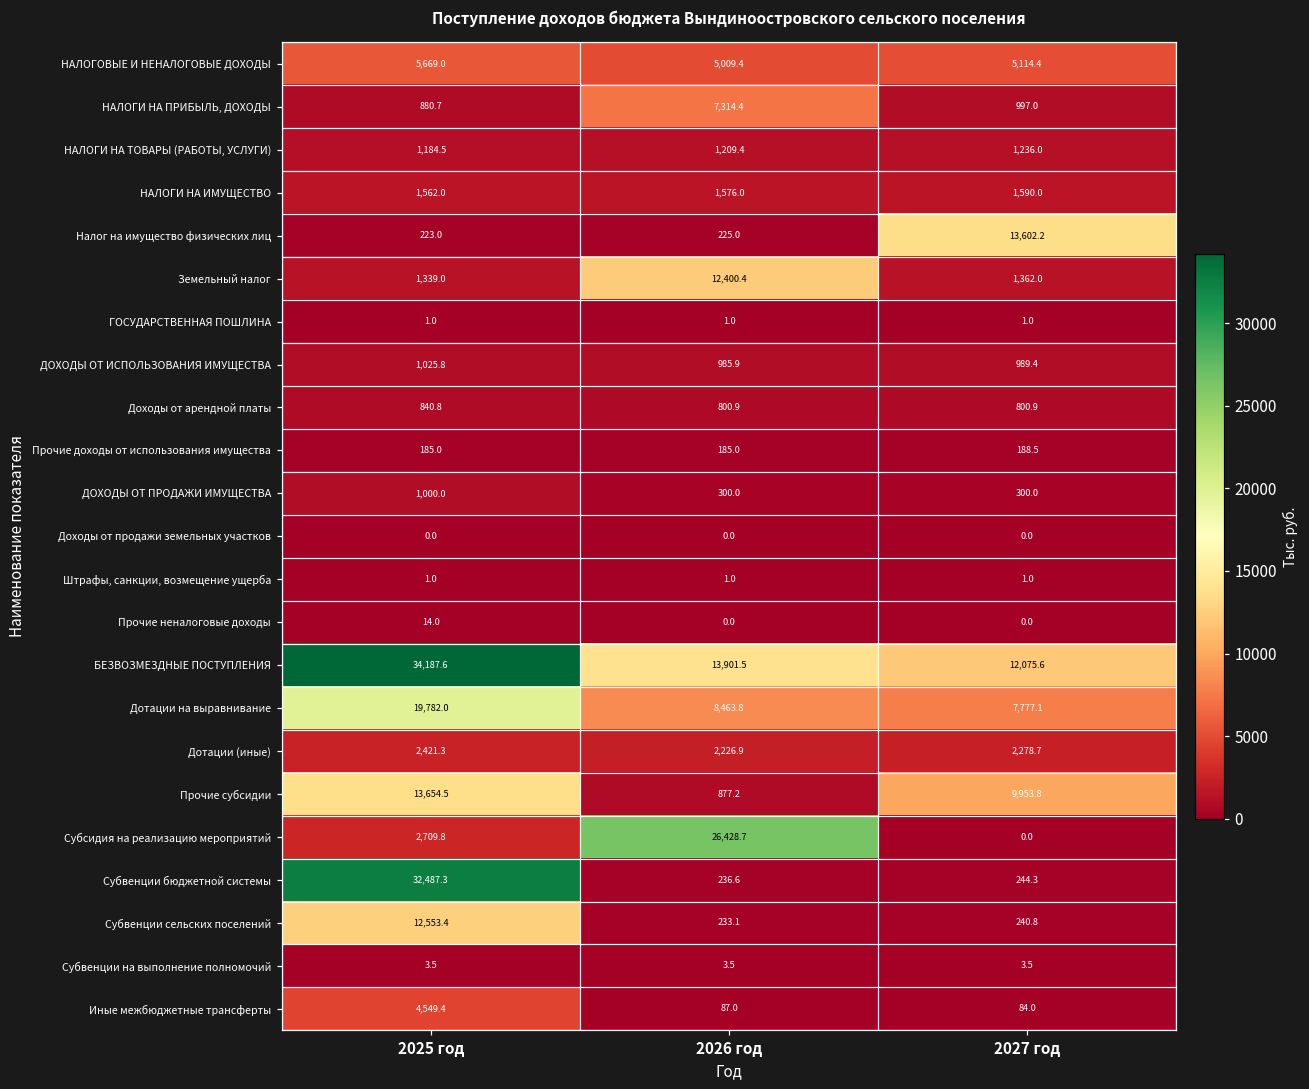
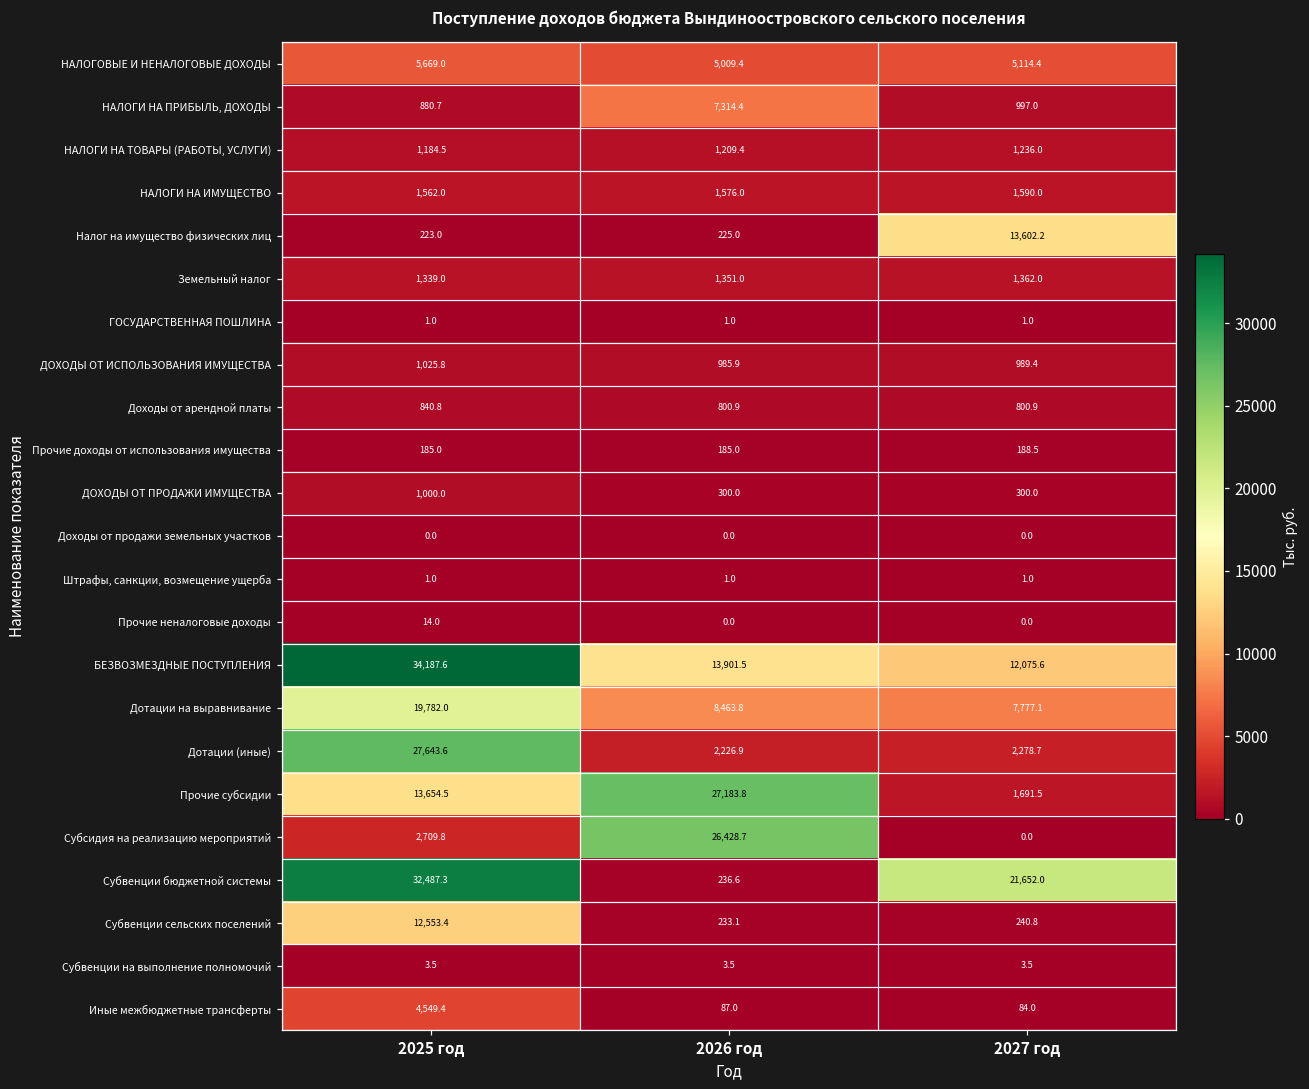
  {
    "НАЛОГОВЫЕ И НЕНАЛОГОВЫЕ ДОХОДЫ": {
      "2025 год": "5,669.0",
      "2026 год": "5,009.4",
      "2027 год": "5,114.4"
    },
    "НАЛОГИ НА ПРИБЫЛЬ, ДОХОДЫ": {
      "2025 год": "880.7",
      "2026 год": "7,314.4",
      "2027 год": "997.0"
    },
    "НАЛОГИ НА ТОВАРЫ (РАБОТЫ, УСЛУГИ)": {
      "2025 год": "1,184.5",
      "2026 год": "1,209.4",
      "2027 год": "1,236.0"
    },
    "НАЛОГИ НА ИМУЩЕСТВО": {
      "2025 год": "1,562.0",
      "2026 год": "1,576.0",
      "2027 год": "1,590.0"
    },
    "Налог на имущество физических лиц": {
      "2025 год": "223.0",
      "2026 год": "225.0",
      "2027 год": "13,602.2"
    },
    "Земельный налог": {
      "2025 год": "1,339.0",
-     "2026 год": "12,400.4",
+     "2026 год": "1,351.0",
      "2027 год": "1,362.0"
    },
    "ГОСУДАРСТВЕННАЯ ПОШЛИНА": {
      "2025 год": "1.0",
      "2026 год": "1.0",
      "2027 год": "1.0"
    },
    "ДОХОДЫ ОТ ИСПОЛЬЗОВАНИЯ ИМУЩЕСТВА": {
      "2025 год": "1,025.8",
      "2026 год": "985.9",
      "2027 год": "989.4"
    },
    "Доходы от арендной платы": {
      "2025 год": "840.8",
      "2026 год": "800.9",
      "2027 год": "800.9"
    },
    "Прочие доходы от использования имущества": {
      "2025 год": "185.0",
      "2026 год": "185.0",
      "2027 год": "188.5"
    },
    "ДОХОДЫ ОТ ПРОДАЖИ ИМУЩЕСТВА": {
      "2025 год": "1,000.0",
      "2026 год": "300.0",
      "2027 год": "300.0"
    },
    "Доходы от продажи земельных участков": {
      "2025 год": "0.0",
      "2026 год": "0.0",
      "2027 год": "0.0"
    },
    "Штрафы, санкции, возмещение ущерба": {
      "2025 год": "1.0",
      "2026 год": "1.0",
      "2027 год": "1.0"
    },
    "Прочие неналоговые доходы": {
      "2025 год": "14.0",
      "2026 год": "0.0",
      "2027 год": "0.0"
    },
    "БЕЗВОЗМЕЗДНЫЕ ПОСТУПЛЕНИЯ": {
      "2025 год": "34,187.6",
      "2026 год": "13,901.5",
      "2027 год": "12,075.6"
    },
    "Дотации на выравнивание": {
      "2025 год": "19,782.0",
      "2026 год": "8,463.8",
      "2027 год": "7,777.1"
    },
    "Дотации (иные)": {
-     "2025 год": "2,421.3",
+     "2025 год": "27,643.6",
      "2026 год": "2,226.9",
      "2027 год": "2,278.7"
    },
    "Прочие субсидии": {
      "2025 год": "13,654.5",
-     "2026 год": "877.2",
-     "2027 год": "9,953.8"
+     "2026 год": "27,183.8",
+     "2027 год": "1,691.5"
    },
    "Субсидия на реализацию мероприятий": {
      "2025 год": "2,709.8",
      "2026 год": "26,428.7",
      "2027 год": "0.0"
    },
    "Субвенции бюджетной системы": {
      "2025 год": "32,487.3",
      "2026 год": "236.6",
-     "2027 год": "244.3"
+     "2027 год": "21,652.0"
    },
    "Субвенции сельских поселений": {
      "2025 год": "12,553.4",
      "2026 год": "233.1",
      "2027 год": "240.8"
    },
    "Субвенции на выполнение полномочий": {
      "2025 год": "3.5",
      "2026 год": "3.5",
      "2027 год": "3.5"
    },
    "Иные межбюджетные трансферты": {
      "2025 год": "4,549.4",
      "2026 год": "87.0",
      "2027 год": "84.0"
    }
  }
